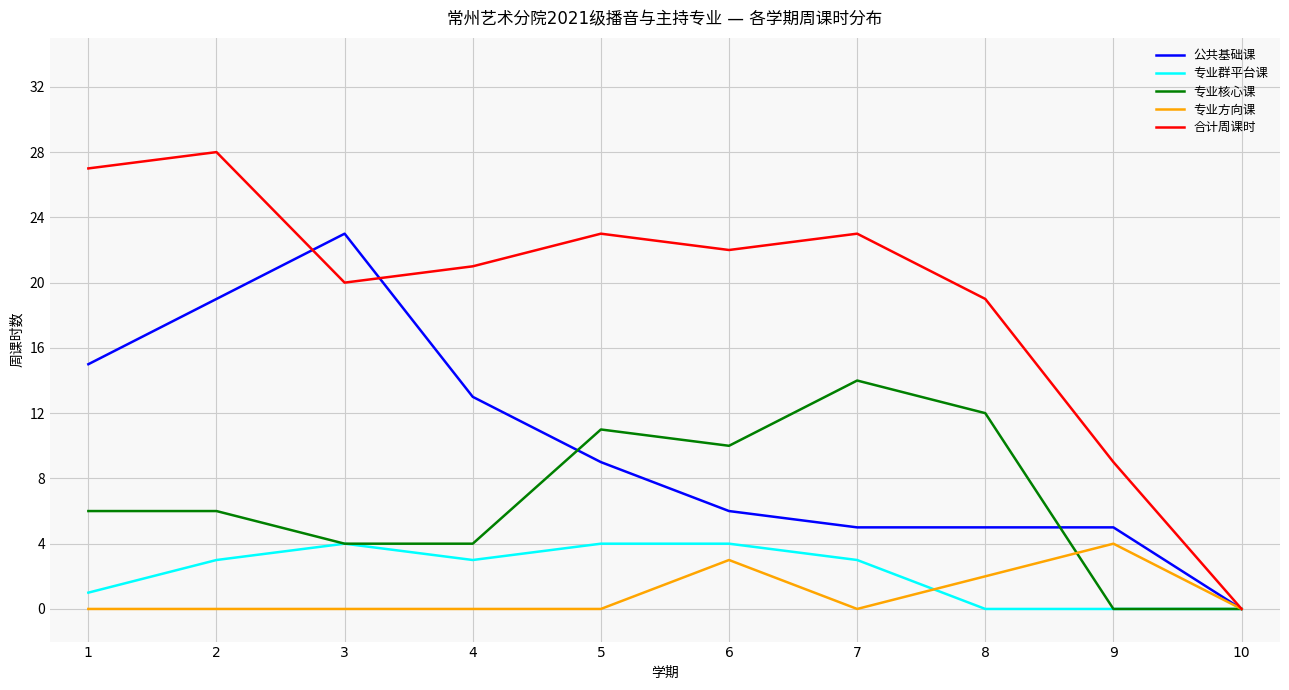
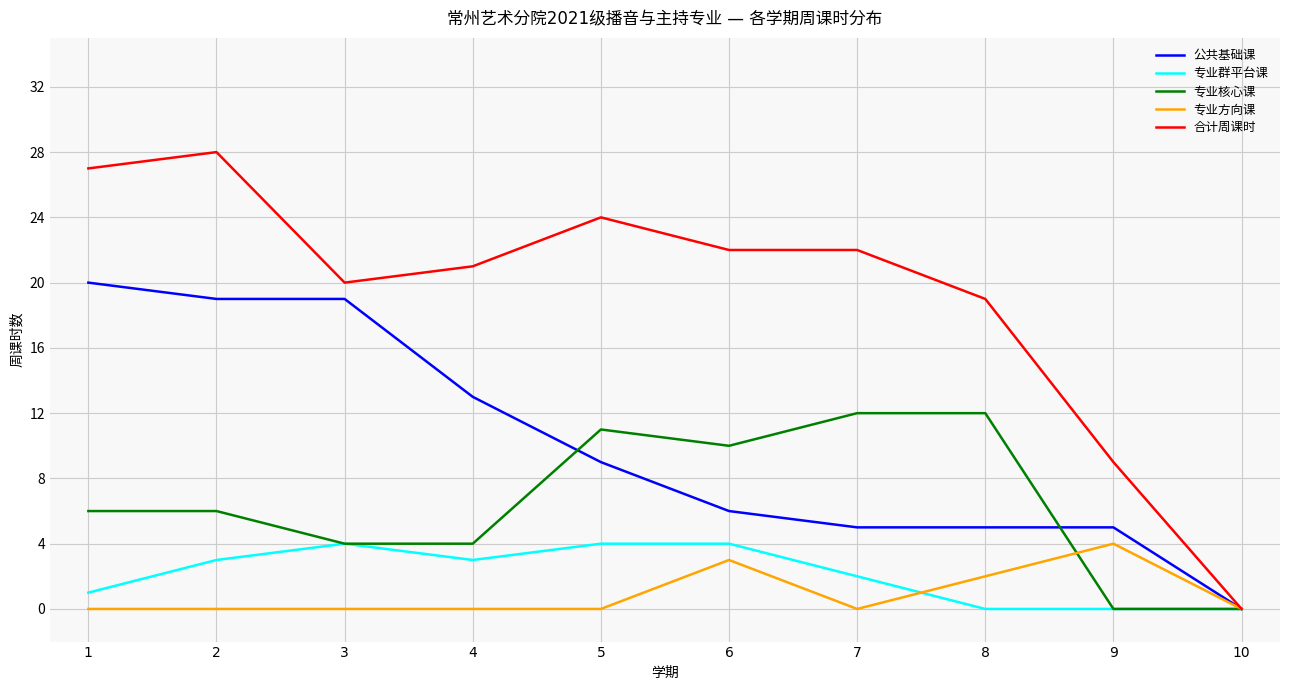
  {
    "公共基础课": {
-     "1": 15,
+     "1": 20,
      "2": 19,
-     "3": 23,
+     "3": 19,
      "4": 13,
      "5": 9,
      "6": 6,
      "7": 5,
      "8": 5,
      "9": 5
    },
    "专业群平台课": {
      "1": 1,
      "2": 3,
      "4": 3,
      "5": 4,
      "6": 4,
-     "7": 3,
+     "7": 2,
      "8": 0
    },
    "专业核心课": {
      "1": 6,
      "2": 6,
      "4": 4,
      "5": 11,
      "6": 10,
-     "7": 14,
+     "7": 12,
      "8": 12
    },
    "专业方向课": {
      "1": 0,
      "2": 0,
      "3": 0,
      "4": 0,
      "5": 0,
      "6": 3,
      "7": 0,
      "8": 2,
      "9": 4
    },
    "合计周课时": {
      "1": 27,
      "2": 28,
      "3": 20,
      "4": 21,
-     "5": 23,
+     "5": 24,
      "6": 22,
-     "7": 23,
+     "7": 22,
      "8": 19,
      "9": 9
    }
  }
